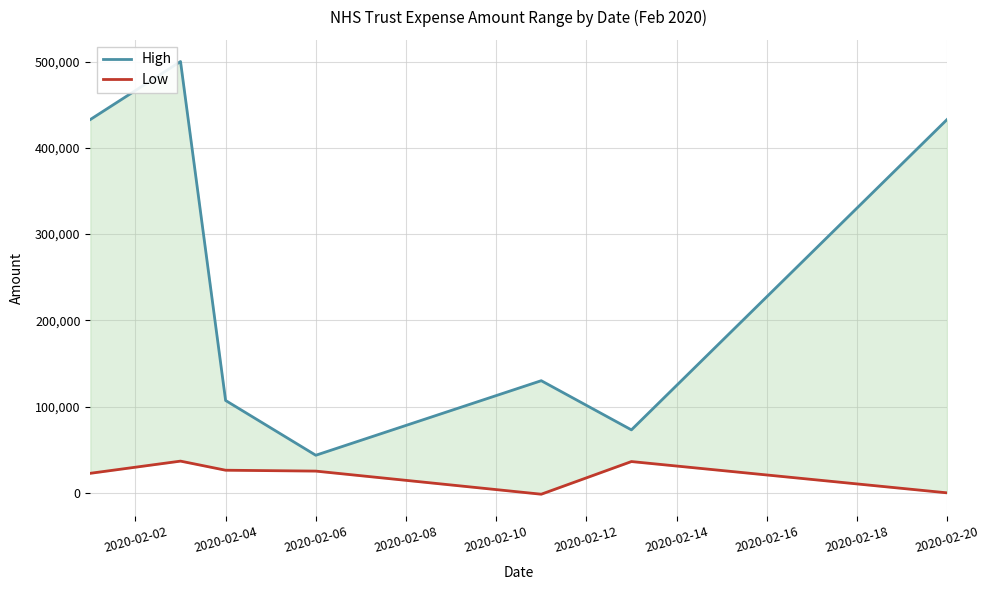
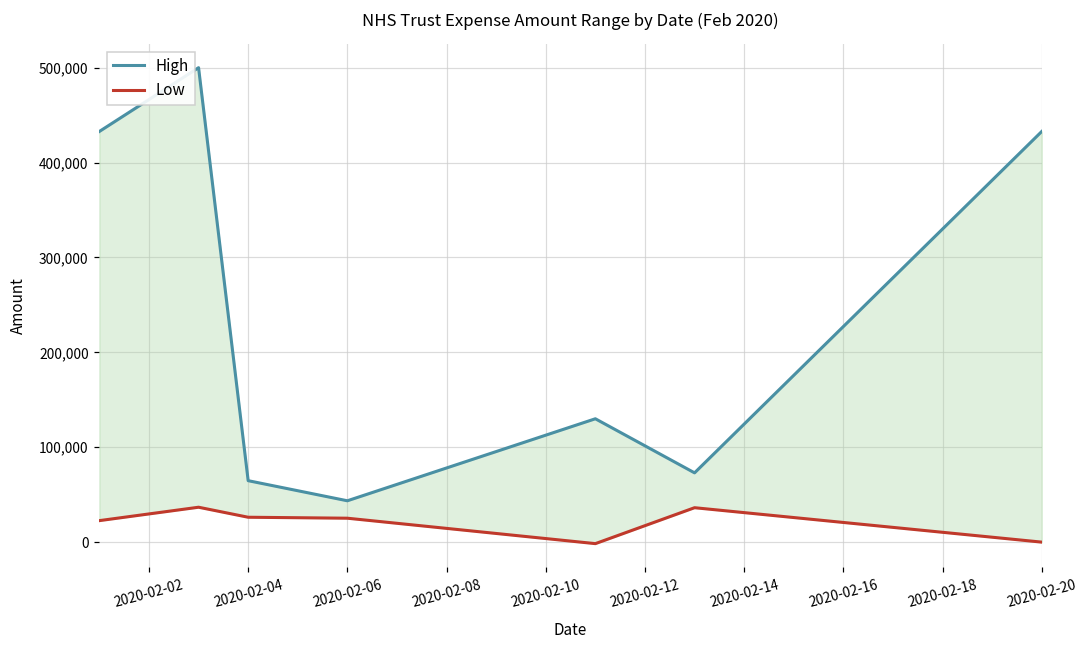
  {
    "High": {
-     "2020-02-04": "110,000",
+     "2020-02-04": "60,000",
      "2020-02-06": "40,000",
      "2020-02-20": "430,000"
    },
    "Low": {
      "2020-02-04": "30,000",
      "2020-02-06": "30,000",
      "2020-02-20": "0"
    }
  }
